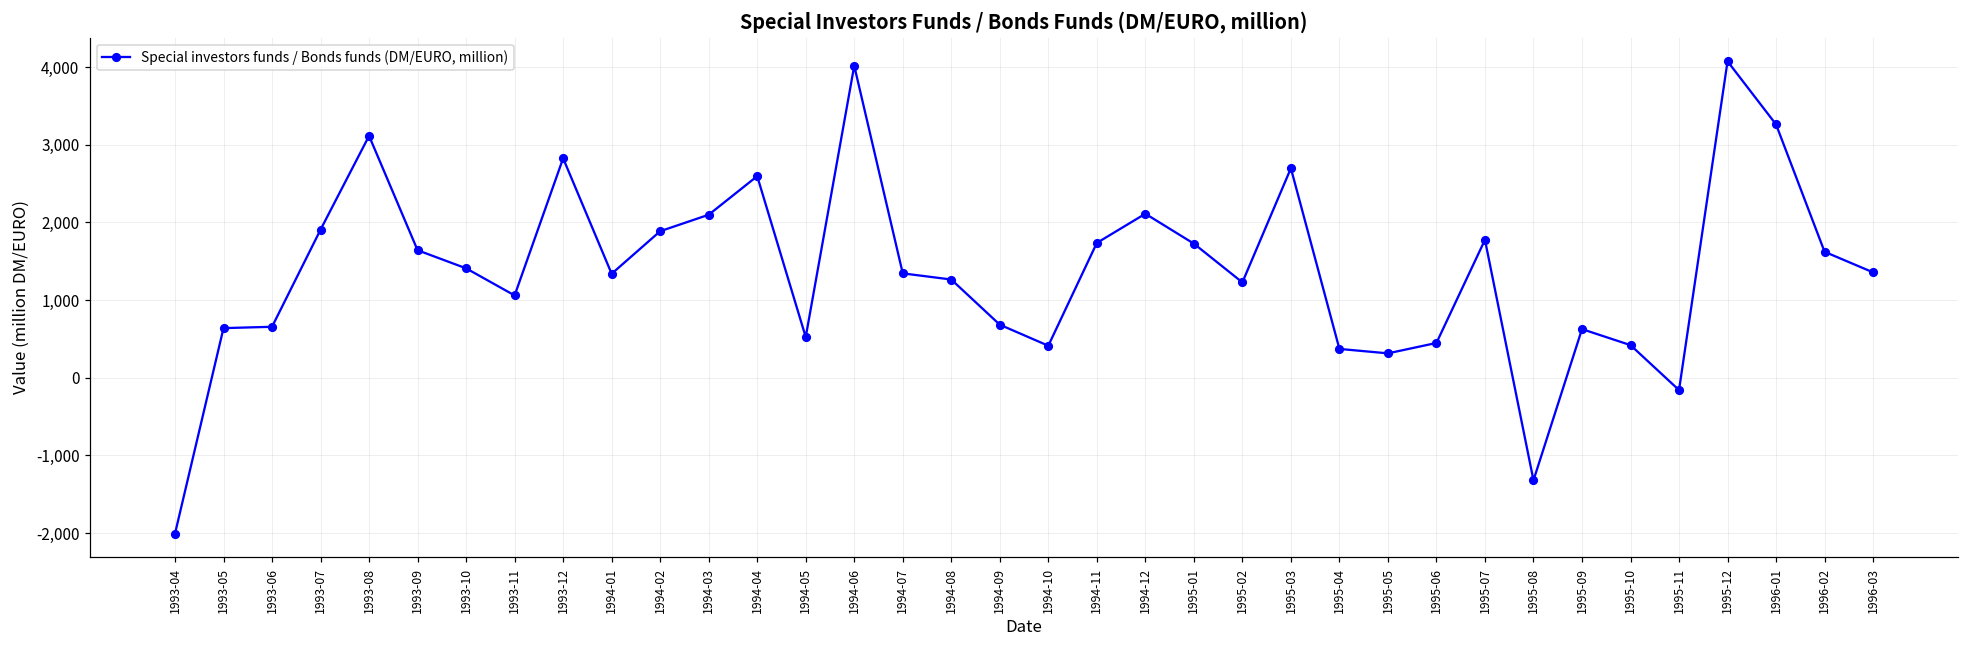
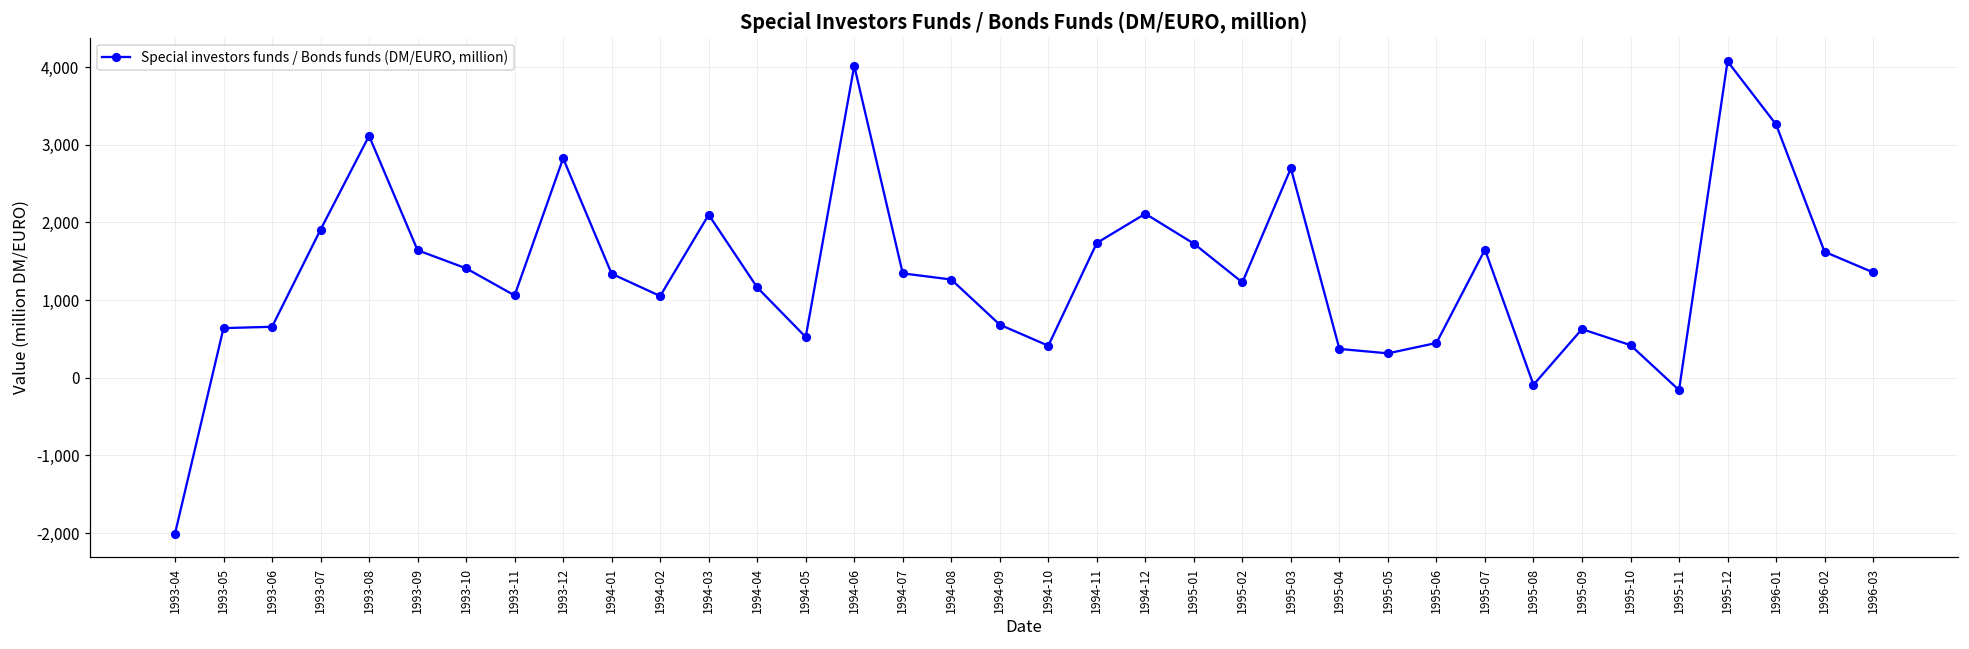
  {
    "1993-04": "-2,000",
    "1993-05": "600",
    "1993-06": "700",
    "1993-07": "1,900",
    "1993-08": "3,100",
    "1993-09": "1,600",
    "1993-10": "1,400",
    "1993-11": "1,100",
    "1993-12": "2,800",
    "1994-01": "1,300",
-   "1994-02": "1,900",
+   "1994-02": "1,100",
    "1994-03": "2,100",
-   "1994-04": "2,600",
+   "1994-04": "1,200",
    "1994-05": "500",
    "1994-06": "4,000",
    "1994-07": "1,300",
    "1994-08": "1,300",
    "1994-09": "700",
    "1994-10": "400",
    "1994-11": "1,700",
    "1994-12": "2,100",
    "1995-01": "1,700",
    "1995-02": "1,200",
    "1995-03": "2,700",
    "1995-04": "400",
    "1995-05": "300",
    "1995-06": "400",
-   "1995-07": "1,800",
-   "1995-08": "-1,300",
+   "1995-07": "1,700",
+   "1995-08": "-100",
    "1995-09": "600",
    "1995-10": "400",
    "1995-11": "-200",
    "1995-12": "4,100",
    "1996-01": "3,300",
    "1996-02": "1,600",
    "1996-03": "1,400"
  }
